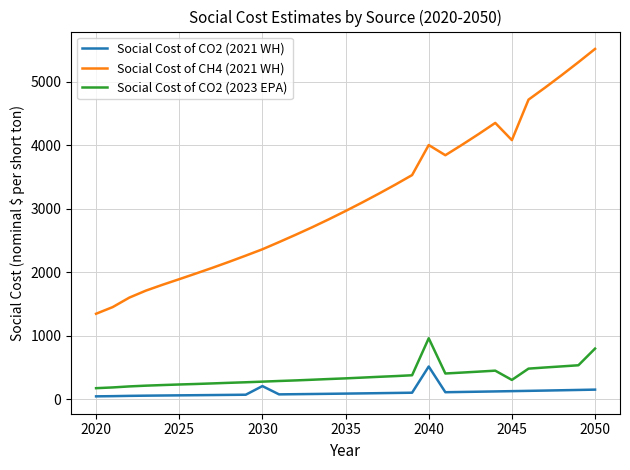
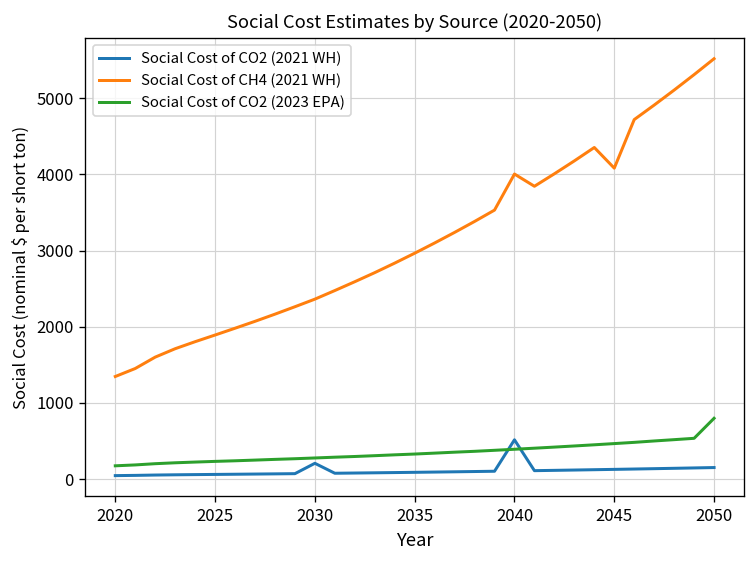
  {
    "Social Cost of CO2 (2021 WH)": {
      "2020": 0,
      "2025": 100,
      "2030": 200,
      "2035": 100,
      "2040": 500,
      "2045": 100,
      "2050": 200
    },
    "Social Cost of CH4 (2021 WH)": {
      "2020": 1300,
      "2025": 1900,
      "2030": 2400,
      "2035": 3000,
      "2040": 4000,
      "2045": 4100,
      "2050": 5500
    },
    "Social Cost of CO2 (2023 EPA)": {
      "2020": 200,
      "2025": 200,
      "2030": 300,
      "2035": 300,
-     "2040": 1000,
-     "2045": 300,
+     "2040": 400,
+     "2045": 500,
      "2050": 800
    }
  }
